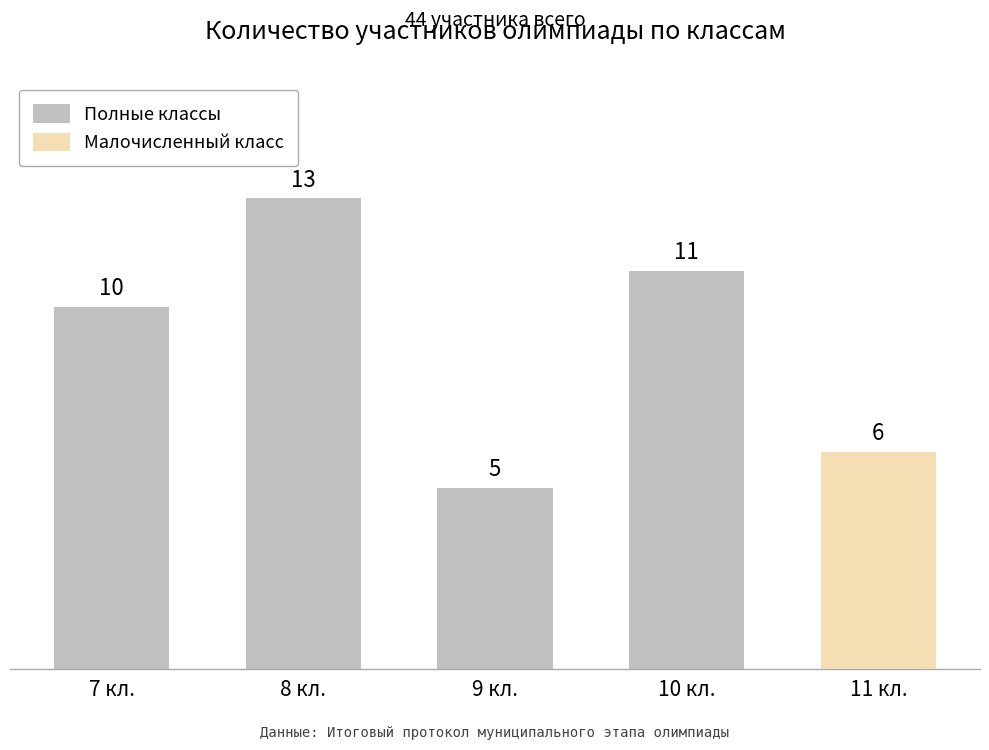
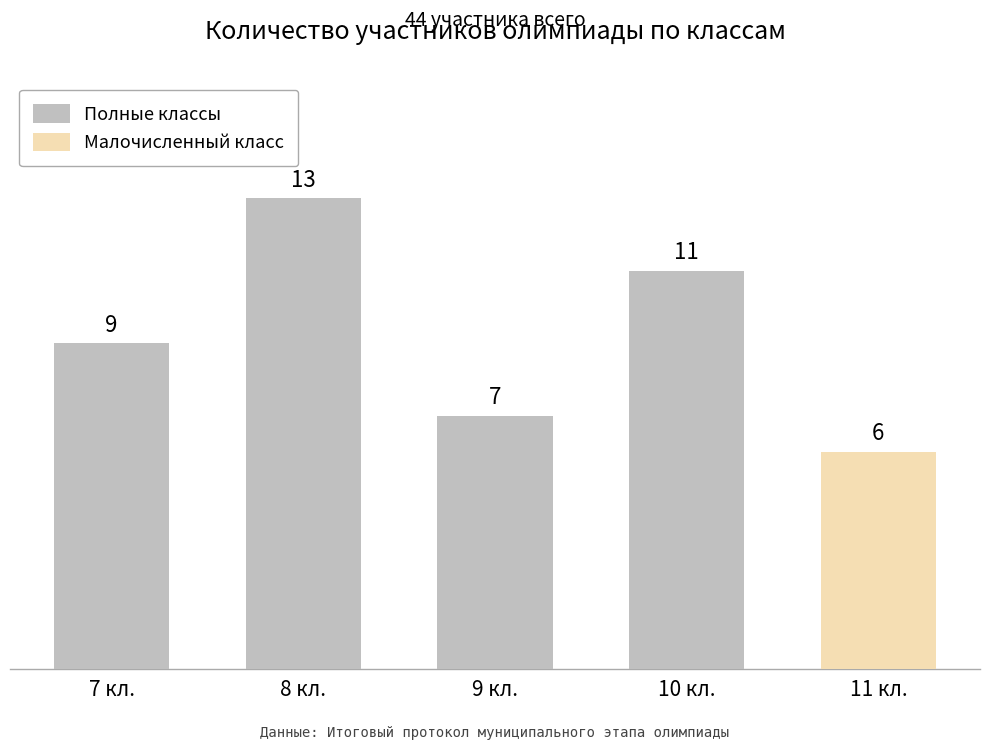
  {
    "Полные классы": {
-     "7 кл.": 10,
+     "7 кл.": 9,
      "8 кл.": 13,
-     "9 кл.": 5,
+     "9 кл.": 7,
      "10 кл.": 11
    },
    "Малочисленный класс": {
      "11 кл.": 6
    }
  }
